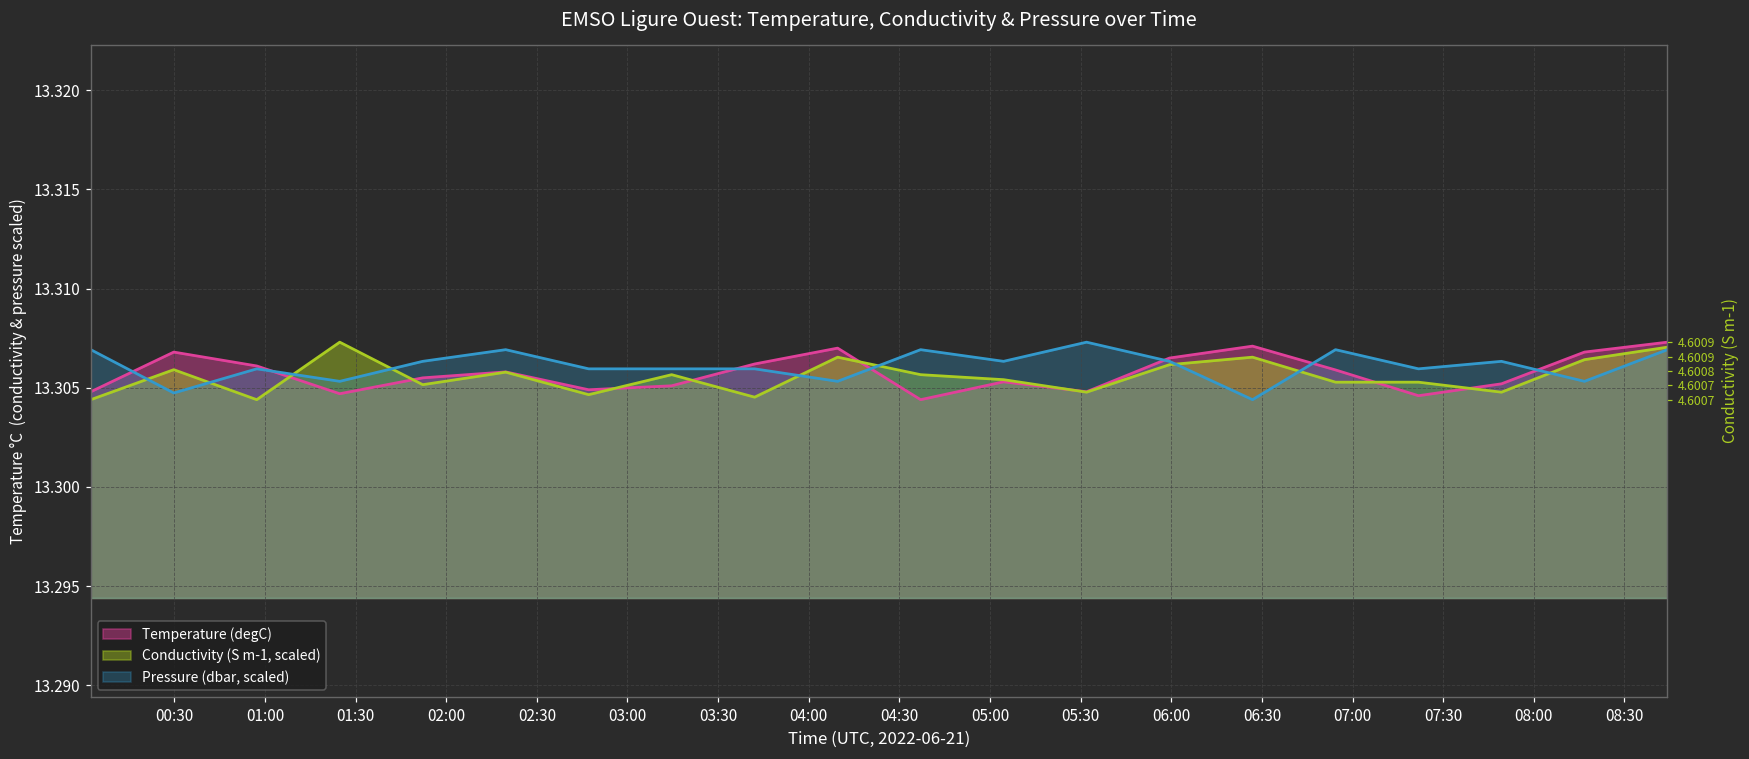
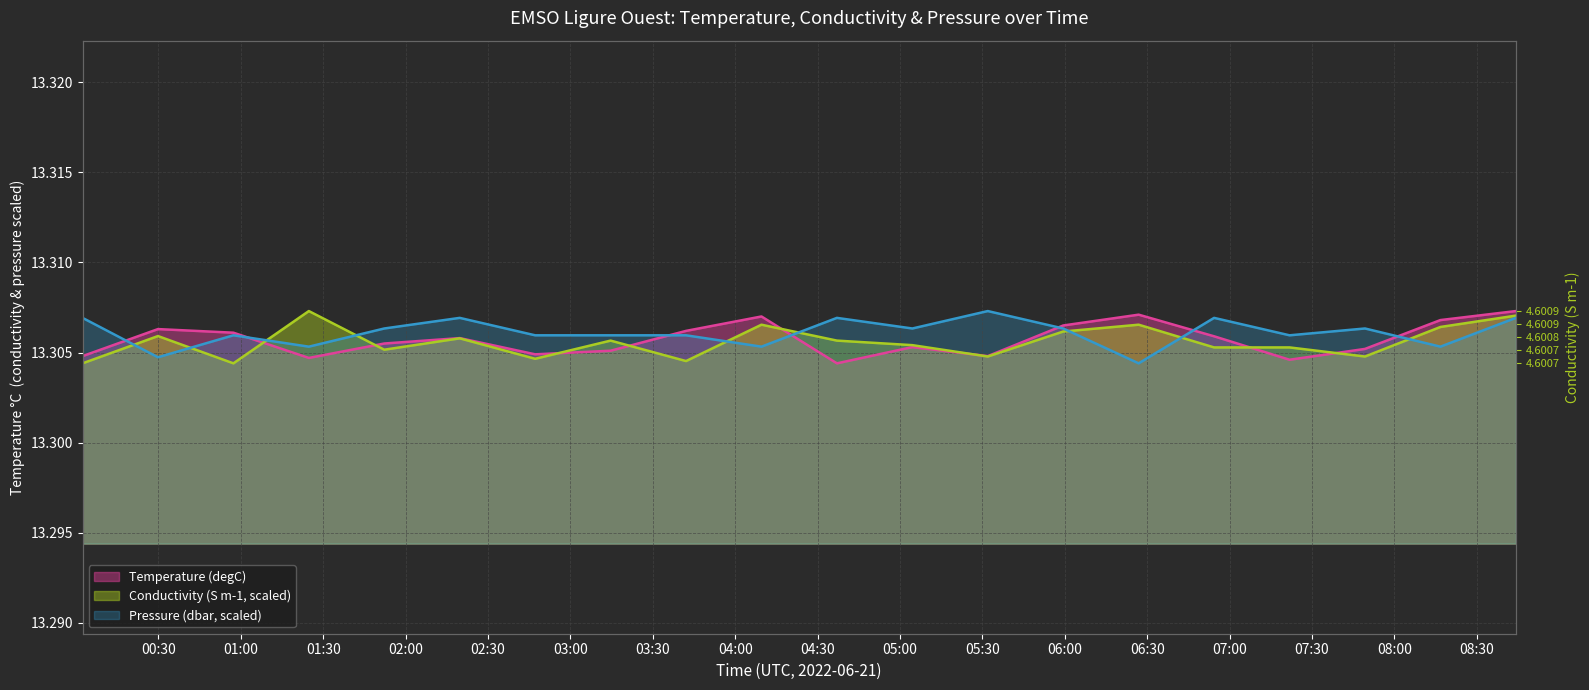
  {
    "Temperature (degC)": {
-     "00:30": 13.3068
+     "00:30": 13.3063
    },
    "Conductivity (S m-1, scaled)": {
      "00:30": 13.3059
    },
    "Pressure (dbar, scaled)": {
      "00:30": 13.3047
    }
  }
